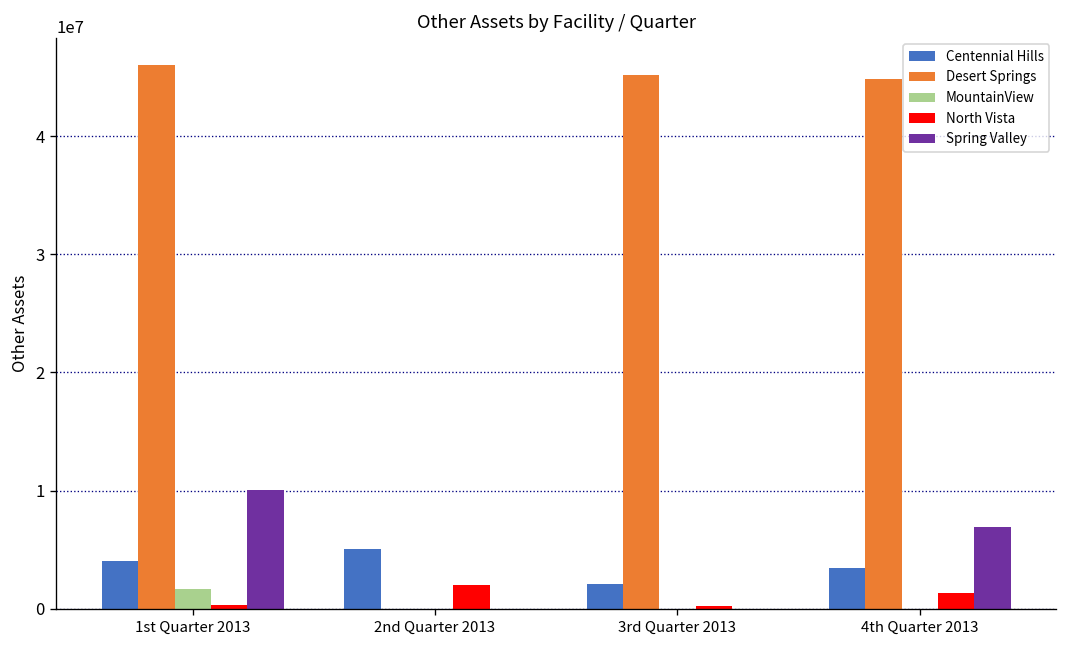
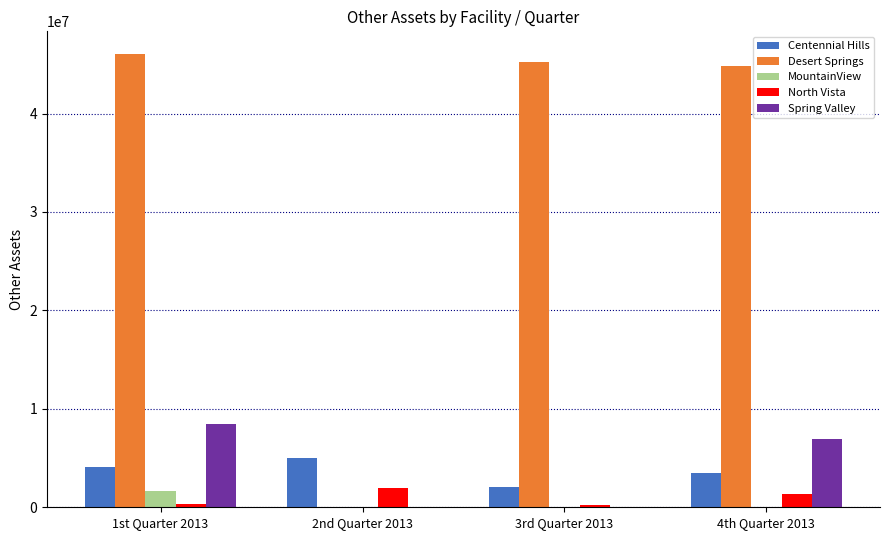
  {
    "Centennial Hills": {
      "1st Quarter 2013": 4000000,
      "2nd Quarter 2013": 5000000,
      "3rd Quarter 2013": 2000000,
      "4th Quarter 2013": 3000000
    },
    "Desert Springs": {
      "1st Quarter 2013": 46000000,
      "2nd Quarter 2013": 0,
      "3rd Quarter 2013": 45000000,
      "4th Quarter 2013": 45000000
    },
    "MountainView": {
      "1st Quarter 2013": 2000000
    },
    "North Vista": {
      "1st Quarter 2013": 0,
      "2nd Quarter 2013": 2000000,
      "4th Quarter 2013": 1000000
    },
    "Spring Valley": {
-     "1st Quarter 2013": 10000000,
+     "1st Quarter 2013": 8000000,
      "2nd Quarter 2013": 0,
      "3rd Quarter 2013": 0,
      "4th Quarter 2013": 7000000
    }
  }
